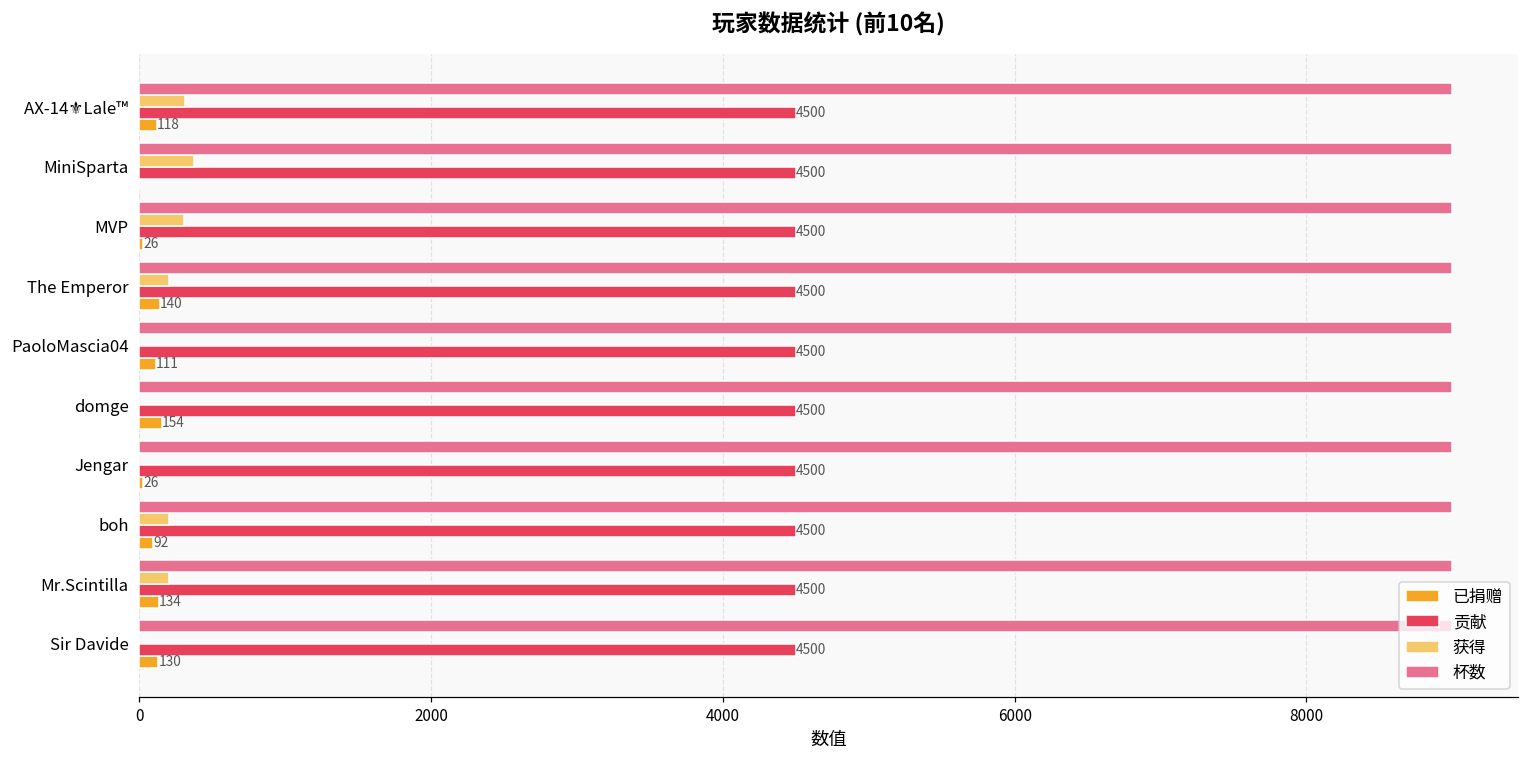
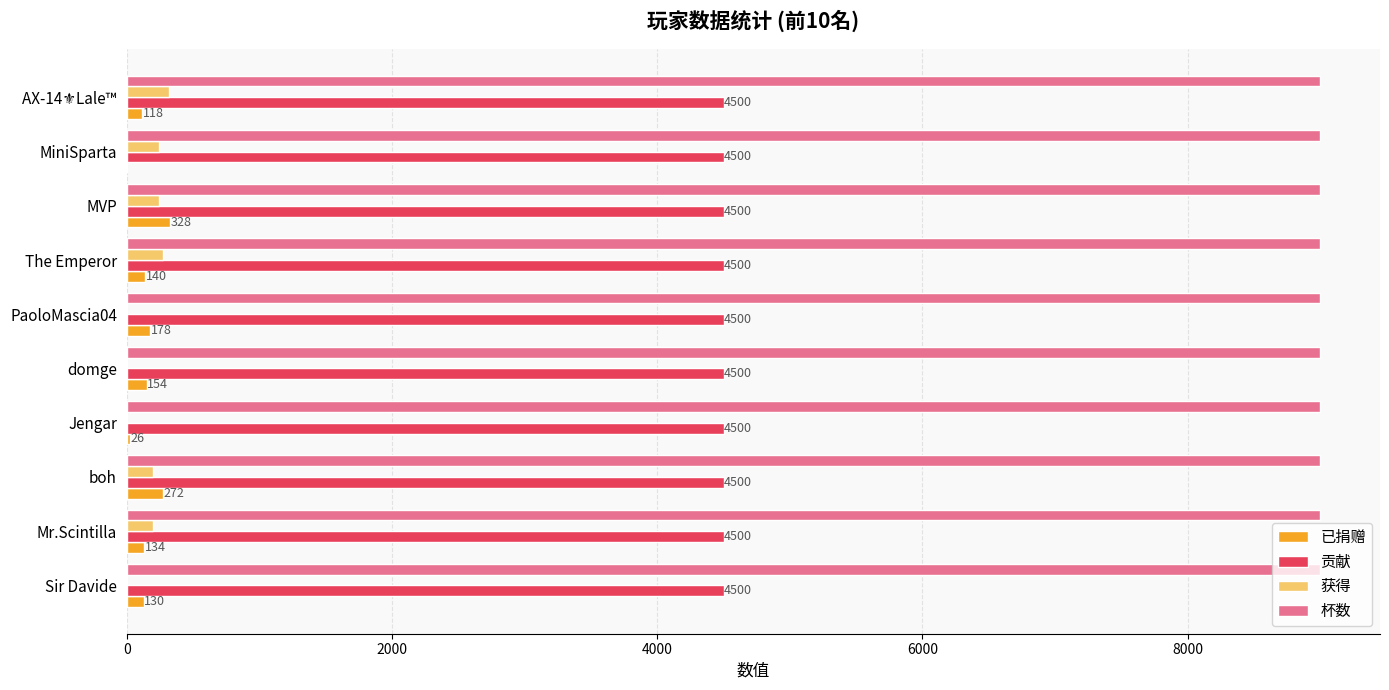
  {
    "已捐赠": {
      "AX-14⚜️Lale™": 118,
-     "MVP": 26,
+     "MVP": 328,
      "The Emperor": 140,
-     "PaoloMascia04": 111,
+     "PaoloMascia04": 178,
      "domge": 154,
      "Jengar": 26,
-     "boh": 92,
+     "boh": 272,
      "Mr.Scintilla": 134,
      "Sir Davide": 130
    },
    "贡献": {
      "AX-14⚜️Lale™": 4500,
      "MiniSparta": 4500,
      "MVP": 4500,
      "The Emperor": 4500,
      "PaoloMascia04": 4500,
      "domge": 4500,
      "Jengar": 4500,
      "boh": 4500,
      "Mr.Scintilla": 4500,
      "Sir Davide": 4500
    },
    "获得": {
      "AX-14⚜️Lale™": 320,
-     "MiniSparta": 370,
-     "MVP": 310,
-     "The Emperor": 200,
+     "MiniSparta": 240,
+     "MVP": 240,
+     "The Emperor": 270,
      "PaoloMascia04": 0,
      "domge": 0,
      "Jengar": 0,
      "boh": 200,
      "Mr.Scintilla": 200,
      "Sir Davide": 0
    },
    "杯数": {
      "AX-14⚜️Lale™": 9000,
      "MiniSparta": 9000,
      "MVP": 9000,
      "The Emperor": 9000,
      "PaoloMascia04": 9000,
      "domge": 9000,
      "Jengar": 9000,
      "boh": 9000,
      "Mr.Scintilla": 9000
    }
  }
